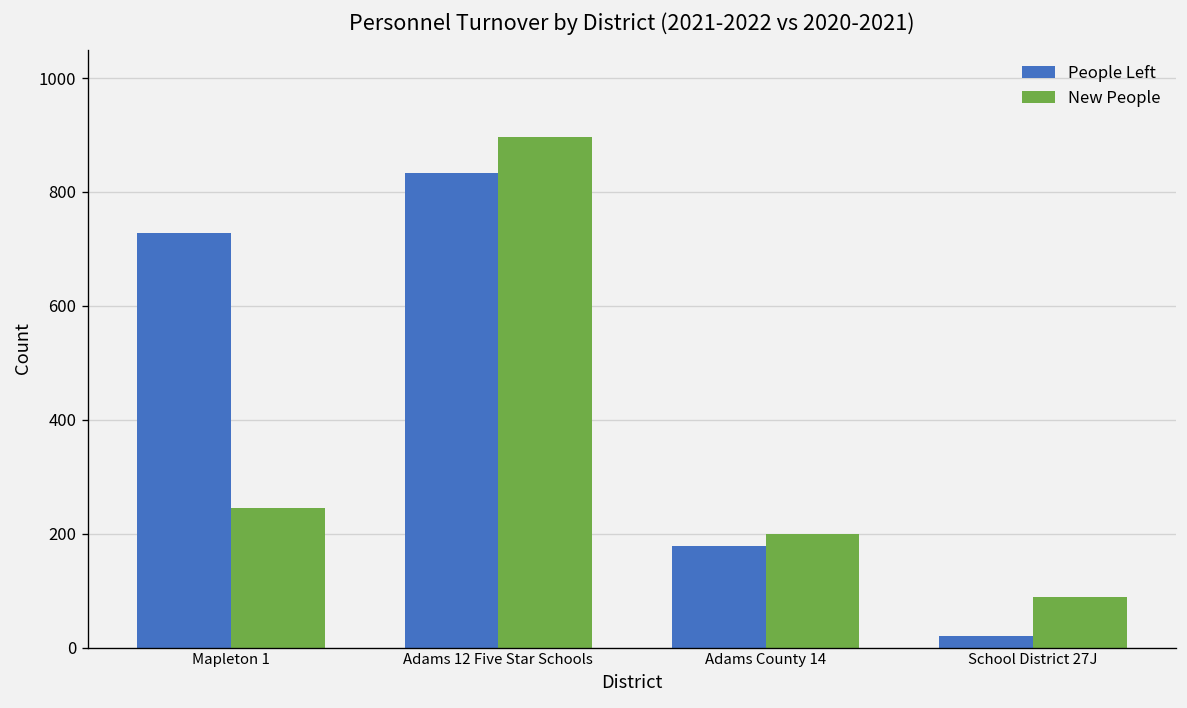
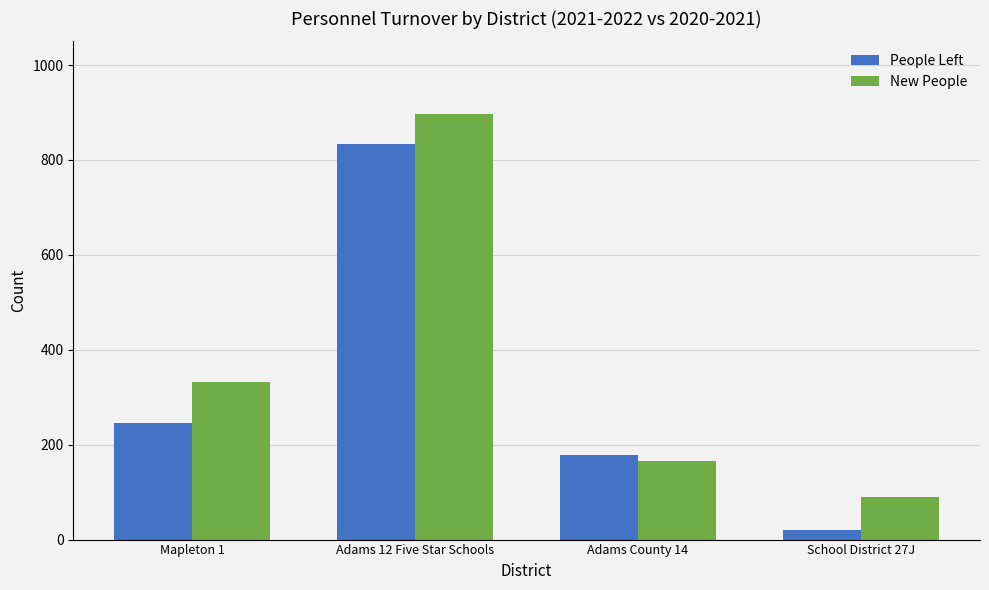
  {
    "People Left": {
-     "Mapleton 1": 730,
+     "Mapleton 1": 250,
      "Adams 12 Five Star Schools": 830,
      "Adams County 14": 180,
      "School District 27J": 20
    },
    "New People": {
-     "Mapleton 1": 250,
+     "Mapleton 1": 330,
      "Adams 12 Five Star Schools": 900,
-     "Adams County 14": 200,
+     "Adams County 14": 170,
      "School District 27J": 90
    }
  }
